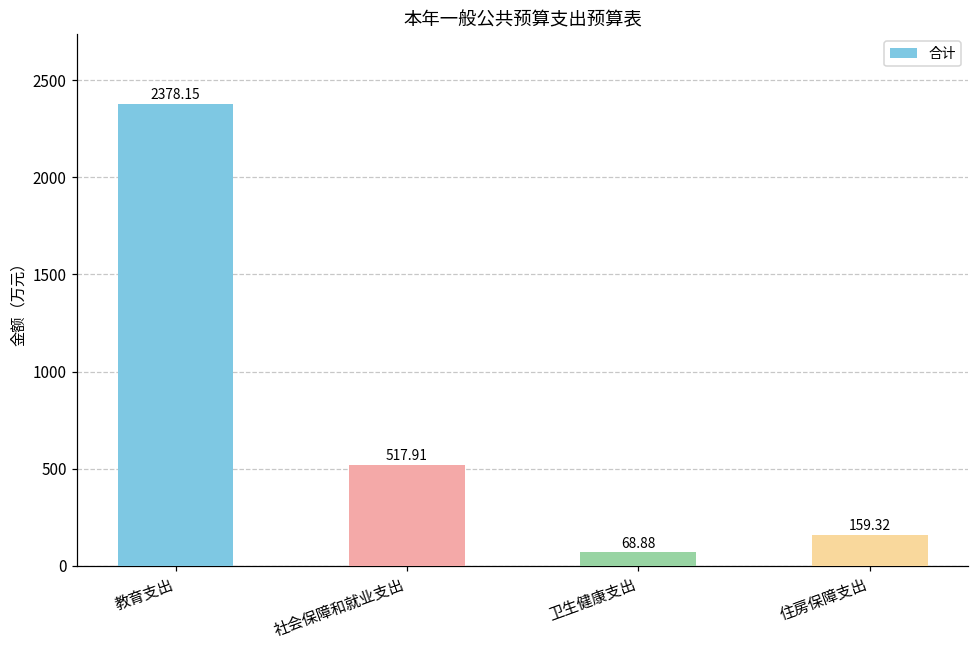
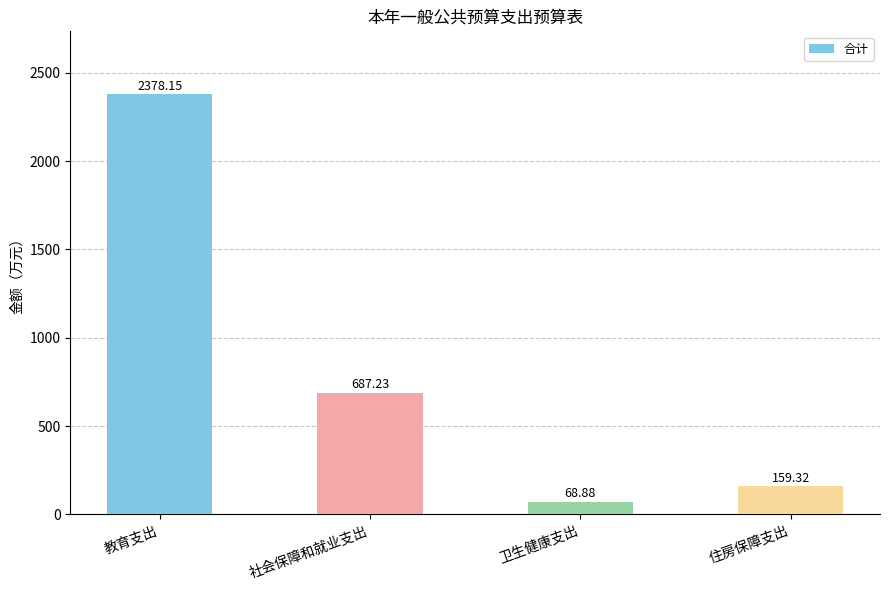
  {
    "教育支出": 2378.15,
-   "社会保障和就业支出": 517.91,
+   "社会保障和就业支出": 687.23,
    "卫生健康支出": 68.88,
    "住房保障支出": 159.32
  }
